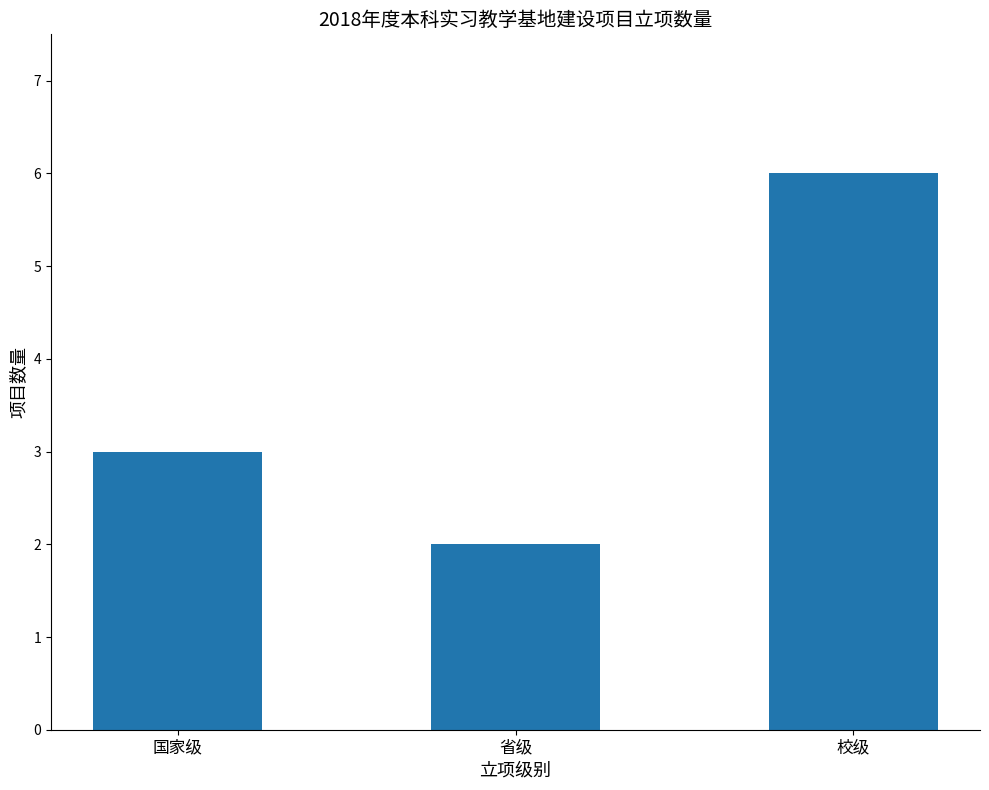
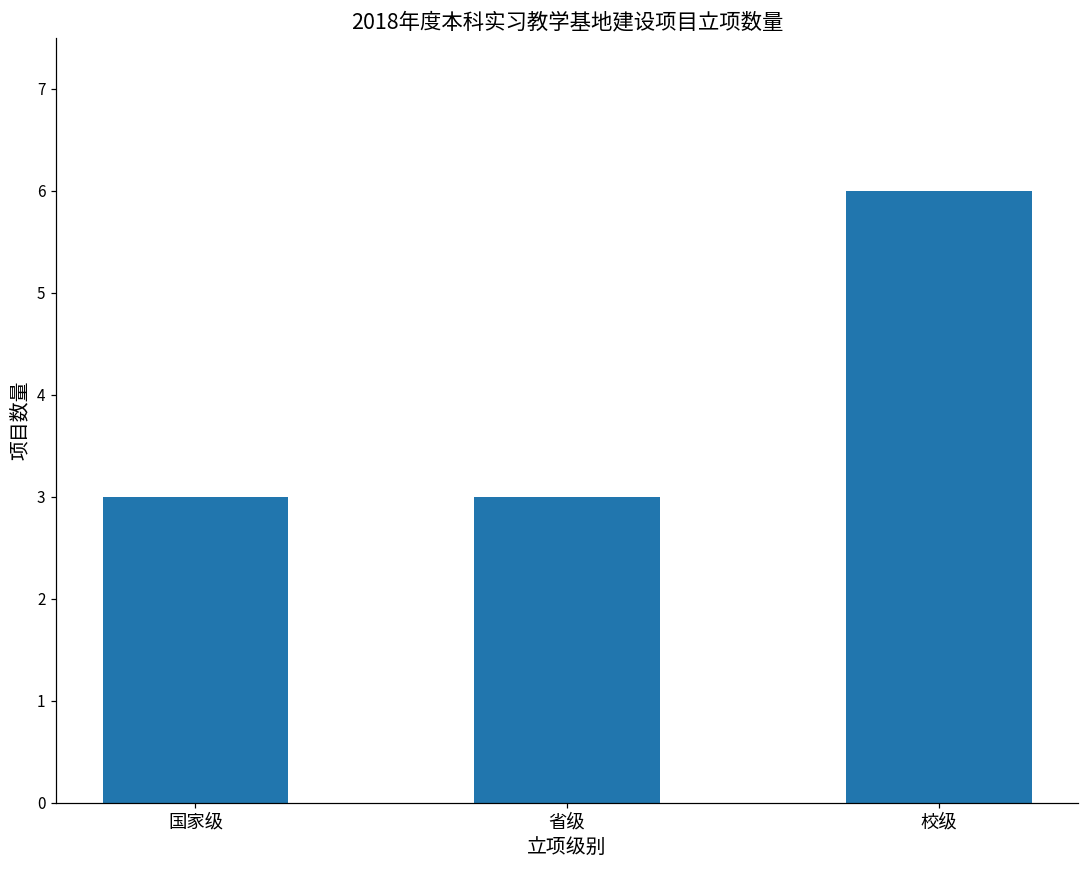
  {
    "国家级": 3,
-   "省级": 2,
+   "省级": 3,
    "校级": 6
  }
